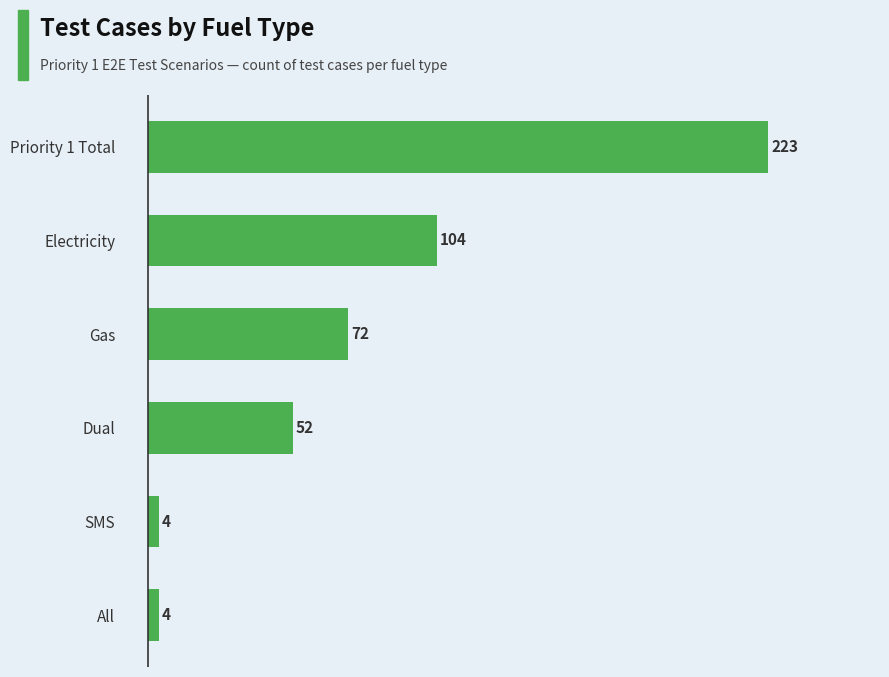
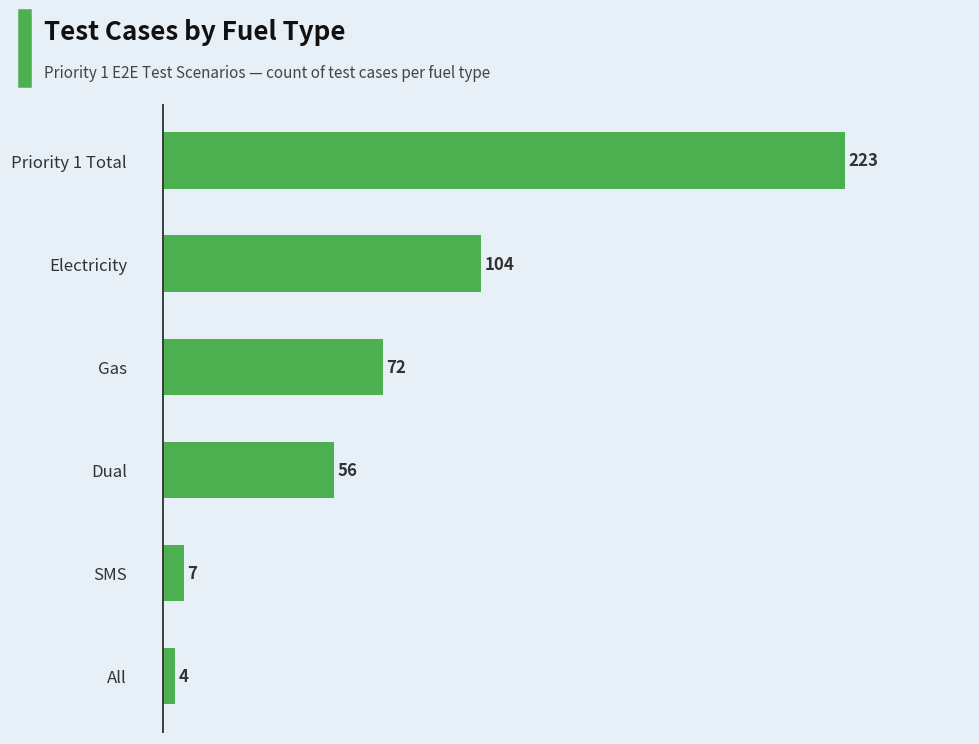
  {
    "Priority 1 Total": 223,
    "Electricity": 104,
    "Gas": 72,
-   "Dual": 52,
-   "SMS": 4,
+   "Dual": 56,
+   "SMS": 7,
    "All": 4
  }
